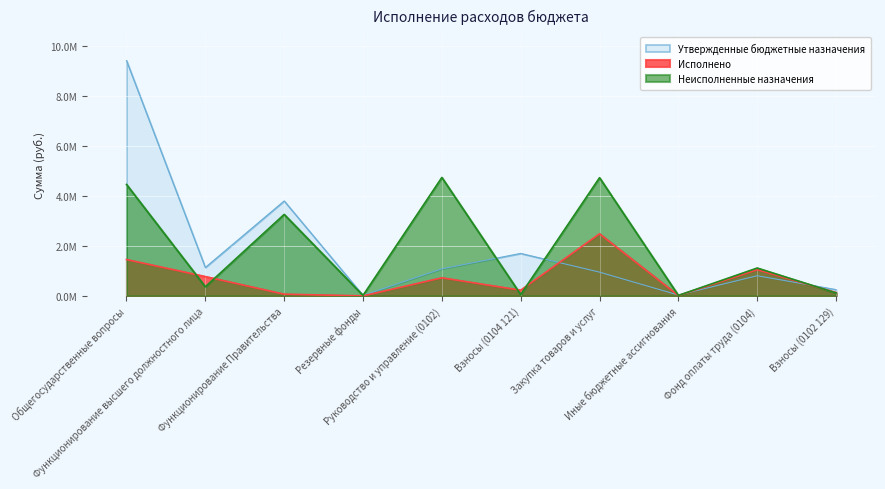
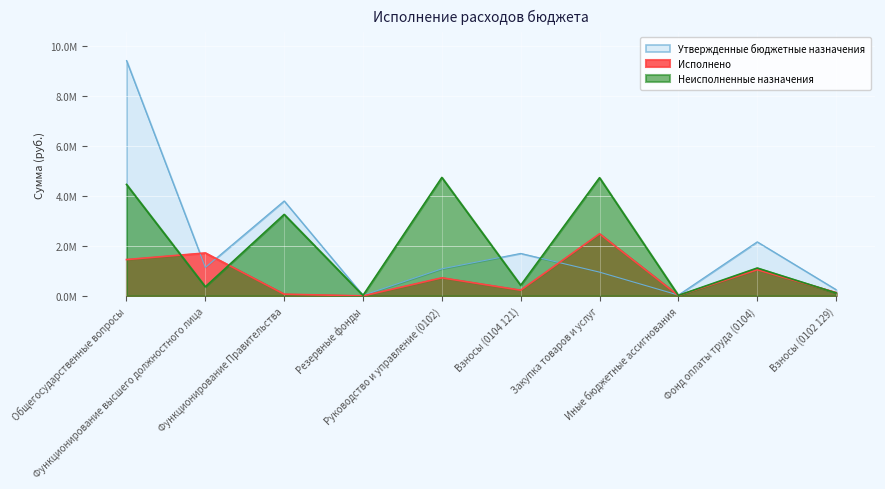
  {
    "Утвержденные бюджетные назначения": {
      "Общегосударственные вопросы": 9400000,
      "Функционирование высшего должностного лица": 1100000,
      "Функционирование Правительства": 3800000,
      "Руководство и управление (0102)": 1100000,
      "Взносы (0104 121)": 1700000,
      "Закупка товаров и услуг": 1000000,
-     "Фонд оплаты труда (0104)": 800000,
+     "Фонд оплаты труда (0104)": 2200000,
      "Взносы (0102 129)": 300000
    },
    "Исполнено": {
      "Общегосударственные вопросы": 1500000,
-     "Функционирование высшего должностного лица": 800000,
+     "Функционирование высшего должностного лица": 1700000,
      "Функционирование Правительства": 100000,
      "Руководство и управление (0102)": 700000,
      "Взносы (0104 121)": 200000,
      "Закупка товаров и услуг": 2500000
    },
    "Неисполненные назначения": {
      "Общегосударственные вопросы": 4500000,
      "Функционирование высшего должностного лица": 400000,
      "Функционирование Правительства": 3300000,
      "Руководство и управление (0102)": 4700000,
-     "Взносы (0104 121)": 100000,
+     "Взносы (0104 121)": 400000,
      "Закупка товаров и услуг": 4700000
    }
  }
